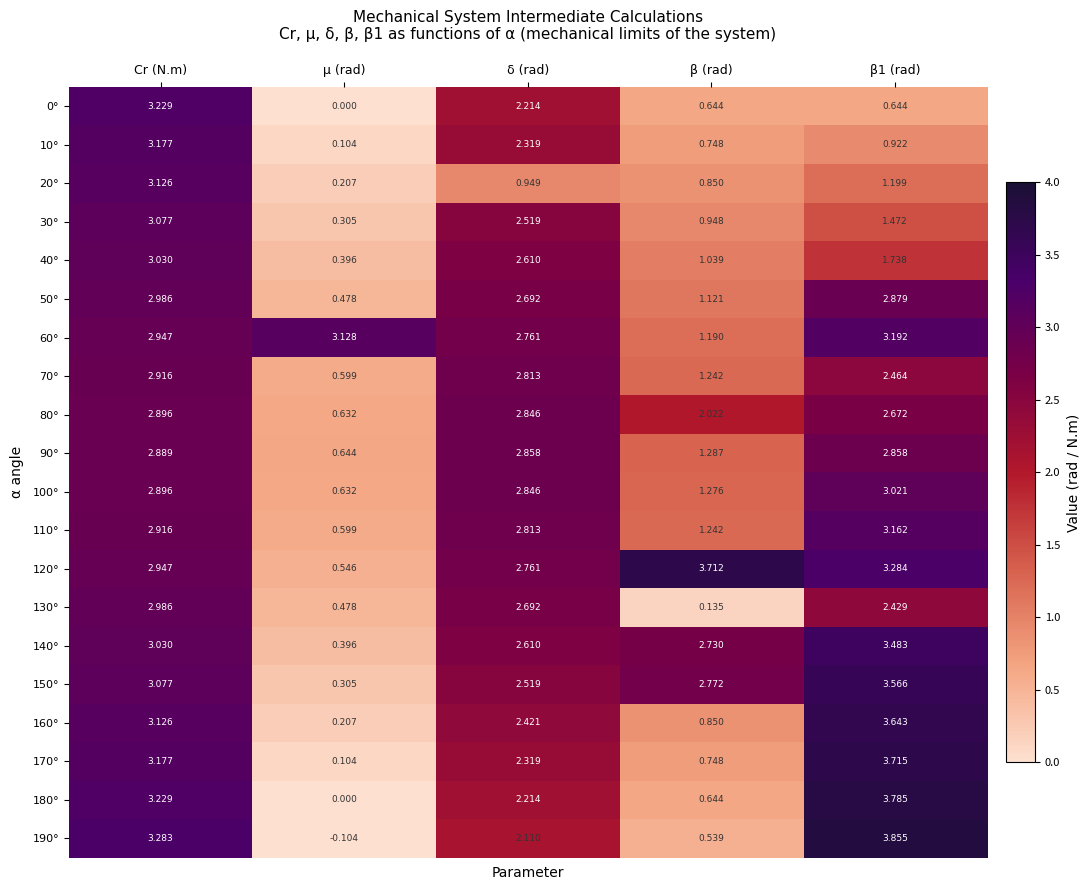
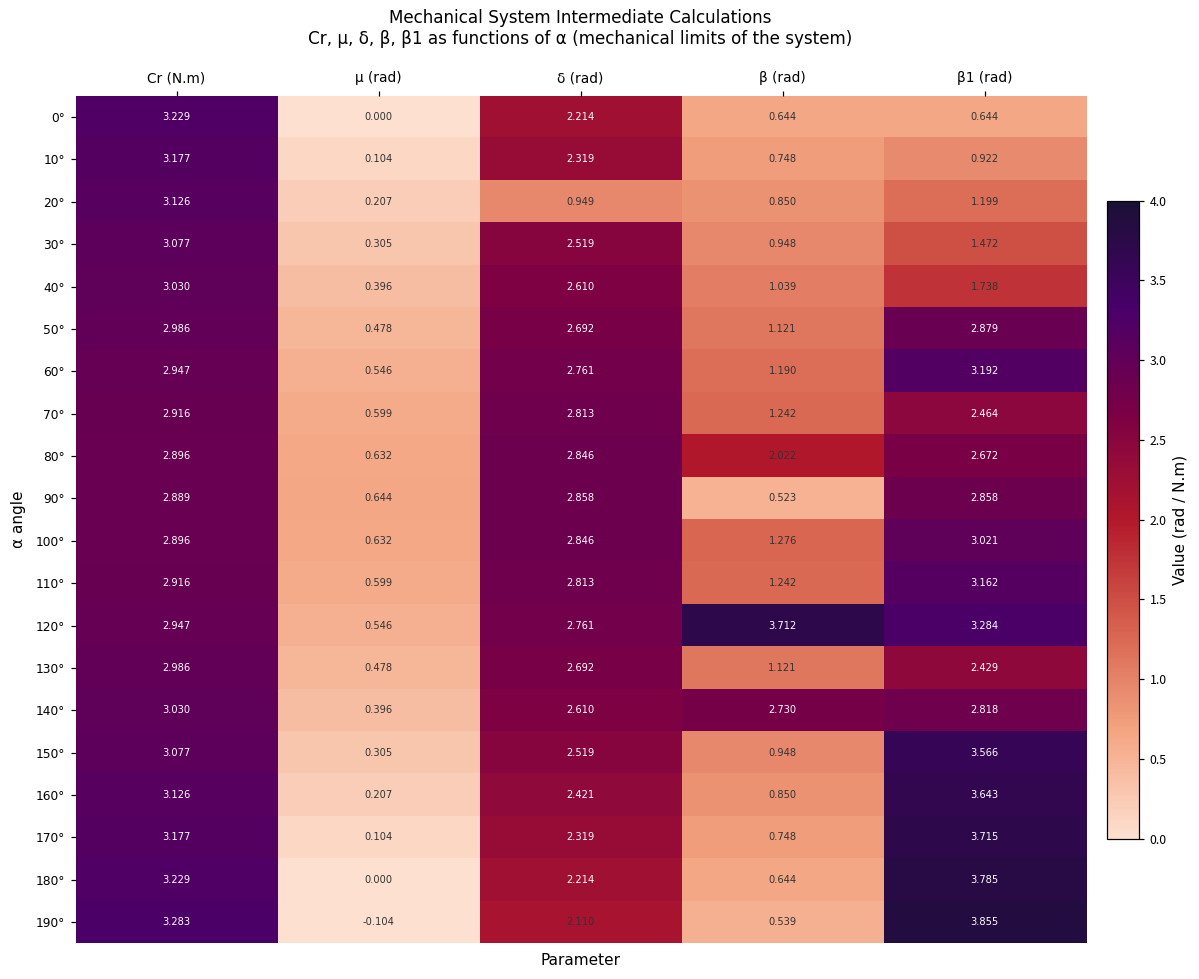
  {
    "0°": {
      "Cr (N.m)": 3.229,
      "μ (rad)": 0.000,
      "δ (rad)": 2.214,
      "β (rad)": 0.644,
      "β1 (rad)": 0.644
    },
    "10°": {
      "Cr (N.m)": 3.177,
      "μ (rad)": 0.104,
      "δ (rad)": 2.319,
      "β (rad)": 0.748,
      "β1 (rad)": 0.922
    },
    "20°": {
      "Cr (N.m)": 3.126,
      "μ (rad)": 0.207,
      "δ (rad)": 0.949,
      "β (rad)": 0.850,
      "β1 (rad)": 1.199
    },
    "30°": {
      "Cr (N.m)": 3.077,
      "μ (rad)": 0.305,
      "δ (rad)": 2.519,
      "β (rad)": 0.948,
      "β1 (rad)": 1.472
    },
    "40°": {
      "Cr (N.m)": 3.030,
      "μ (rad)": 0.396,
      "δ (rad)": 2.610,
      "β (rad)": 1.039,
      "β1 (rad)": 1.738
    },
    "50°": {
      "Cr (N.m)": 2.986,
      "μ (rad)": 0.478,
      "δ (rad)": 2.692,
      "β (rad)": 1.121,
      "β1 (rad)": 2.879
    },
    "60°": {
      "Cr (N.m)": 2.947,
-     "μ (rad)": 3.128,
+     "μ (rad)": 0.546,
      "δ (rad)": 2.761,
      "β (rad)": 1.190,
      "β1 (rad)": 3.192
    },
    "70°": {
      "Cr (N.m)": 2.916,
      "μ (rad)": 0.599,
      "δ (rad)": 2.813,
      "β (rad)": 1.242,
      "β1 (rad)": 2.464
    },
    "80°": {
      "Cr (N.m)": 2.896,
      "μ (rad)": 0.632,
      "δ (rad)": 2.846,
      "β (rad)": 2.022,
      "β1 (rad)": 2.672
    },
    "90°": {
      "Cr (N.m)": 2.889,
      "μ (rad)": 0.644,
      "δ (rad)": 2.858,
-     "β (rad)": 1.287,
+     "β (rad)": 0.523,
      "β1 (rad)": 2.858
    },
    "100°": {
      "Cr (N.m)": 2.896,
      "μ (rad)": 0.632,
      "δ (rad)": 2.846,
      "β (rad)": 1.276,
      "β1 (rad)": 3.021
    },
    "110°": {
      "Cr (N.m)": 2.916,
      "μ (rad)": 0.599,
      "δ (rad)": 2.813,
      "β (rad)": 1.242,
      "β1 (rad)": 3.162
    },
    "120°": {
      "Cr (N.m)": 2.947,
      "μ (rad)": 0.546,
      "δ (rad)": 2.761,
      "β (rad)": 3.712,
      "β1 (rad)": 3.284
    },
    "130°": {
      "Cr (N.m)": 2.986,
      "μ (rad)": 0.478,
      "δ (rad)": 2.692,
-     "β (rad)": 0.135,
+     "β (rad)": 1.121,
      "β1 (rad)": 2.429
    },
    "140°": {
      "Cr (N.m)": 3.030,
      "μ (rad)": 0.396,
      "δ (rad)": 2.610,
      "β (rad)": 2.730,
-     "β1 (rad)": 3.483
+     "β1 (rad)": 2.818
    },
    "150°": {
      "Cr (N.m)": 3.077,
      "μ (rad)": 0.305,
      "δ (rad)": 2.519,
-     "β (rad)": 2.772,
+     "β (rad)": 0.948,
      "β1 (rad)": 3.566
    },
    "160°": {
      "Cr (N.m)": 3.126,
      "μ (rad)": 0.207,
      "δ (rad)": 2.421,
      "β (rad)": 0.850,
      "β1 (rad)": 3.643
    },
    "170°": {
      "Cr (N.m)": 3.177,
      "μ (rad)": 0.104,
      "δ (rad)": 2.319,
      "β (rad)": 0.748,
      "β1 (rad)": 3.715
    },
    "180°": {
      "Cr (N.m)": 3.229,
      "μ (rad)": 0.000,
      "δ (rad)": 2.214,
      "β (rad)": 0.644,
      "β1 (rad)": 3.785
    },
    "190°": {
      "Cr (N.m)": 3.283,
      "μ (rad)": -0.104,
      "δ (rad)": 2.110,
      "β (rad)": 0.539,
      "β1 (rad)": 3.855
    }
  }
